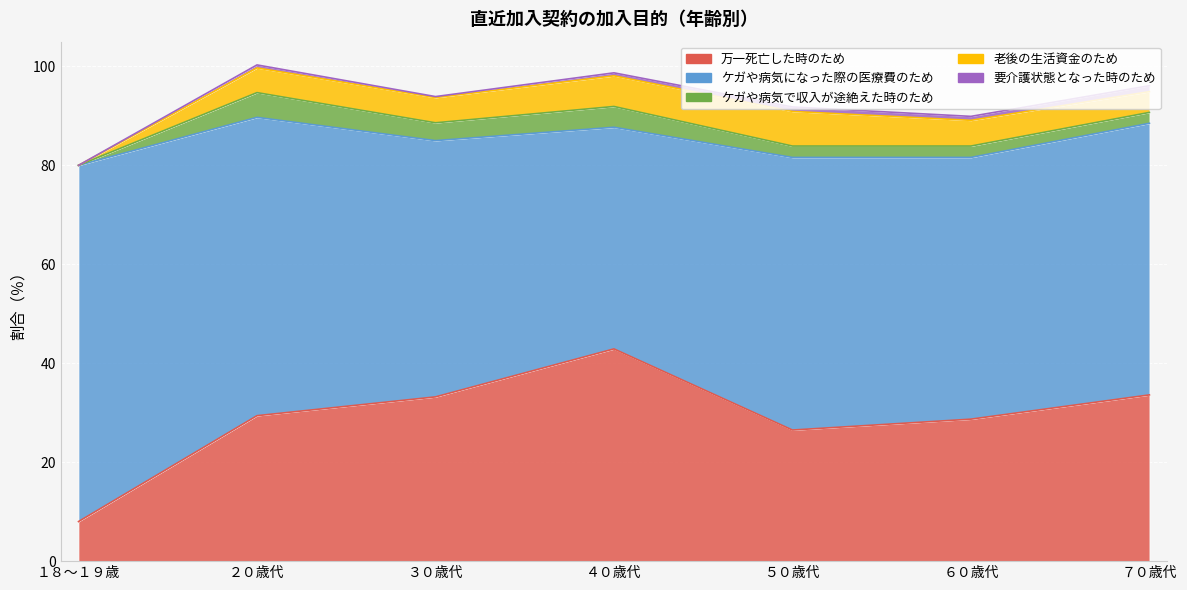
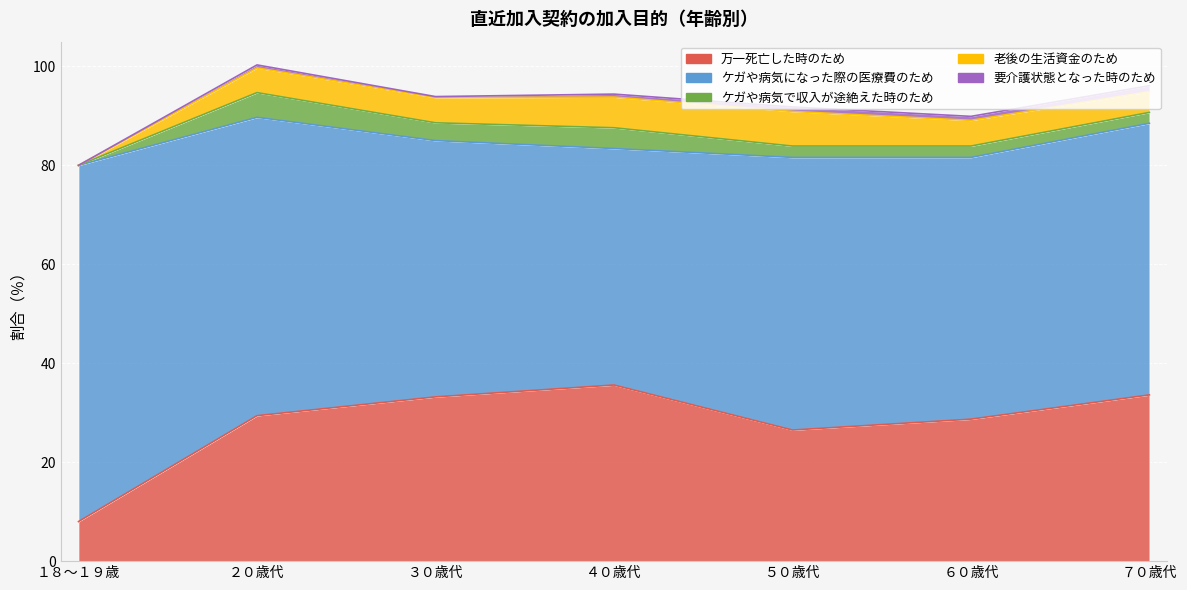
  {
    "万一死亡した時のため": {
      "１８～１９歳": 8,
      "２０歳代": 29,
      "３０歳代": 33,
-     "４０歳代": 43,
+     "４０歳代": 36,
      "５０歳代": 27,
      "６０歳代": 29,
      "７０歳代": 34
    },
    "ケガや病気になった際の医療費のため": {
      "２０歳代": 60,
      "３０歳代": 52,
-     "４０歳代": 45,
+     "４０歳代": 48,
      "５０歳代": 55,
      "６０歳代": 53,
      "７０歳代": 55
    },
    "ケガや病気で収入が途絶えた時のため": {
      "２０歳代": 5,
      "３０歳代": 4,
      "４０歳代": 4,
      "５０歳代": 2,
      "６０歳代": 2,
      "７０歳代": 2
    },
    "老後の生活資金のため": {
      "２０歳代": 5,
      "４０歳代": 6,
      "５０歳代": 7,
      "６０歳代": 5
    },
    "要介護状態となった時のため": {
      "２０歳代": 1,
      "４０歳代": 1,
      "６０歳代": 1
    }
  }
